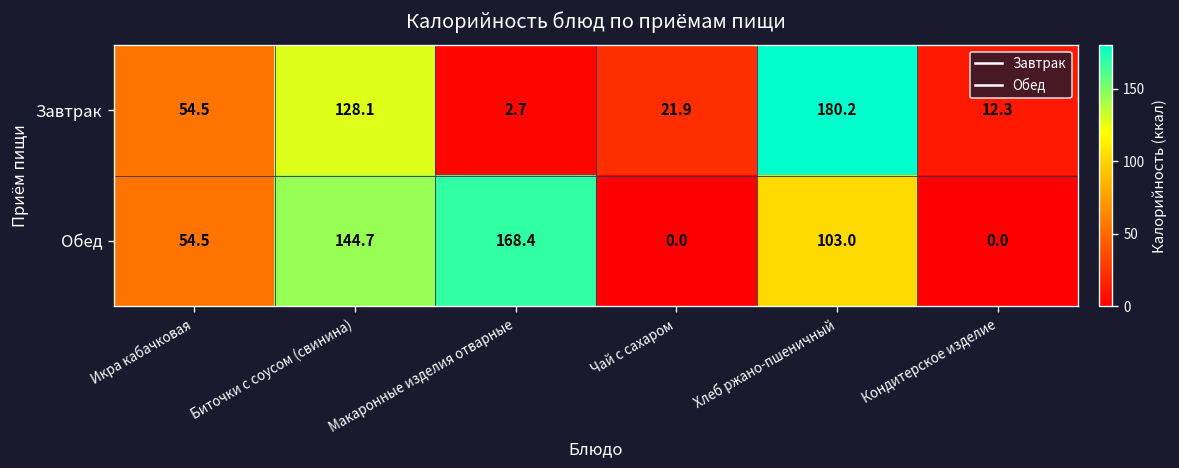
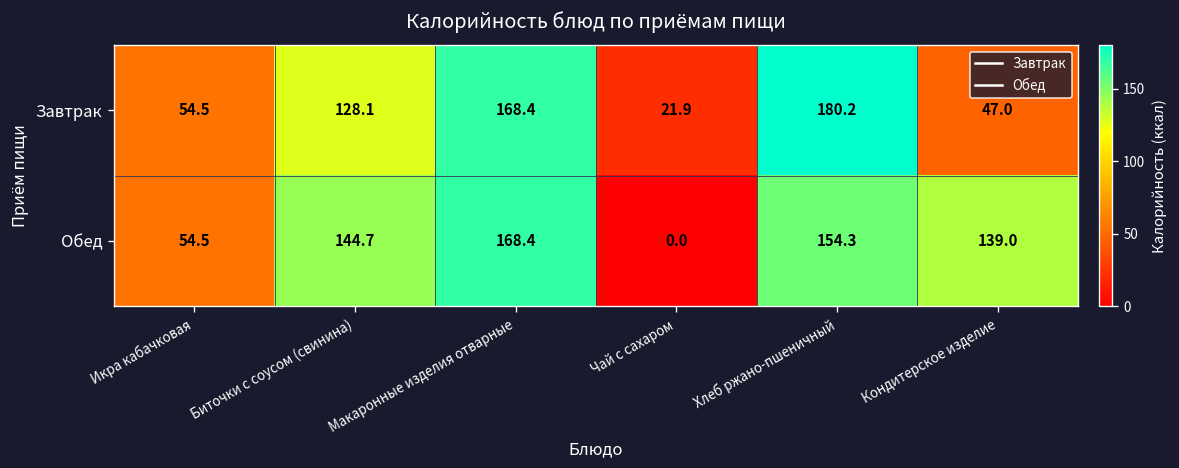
  {
    "Завтрак": {
      "Икра кабачковая": 54.5,
      "Биточки с соусом (свинина)": 128.1,
-     "Макаронные изделия отварные": 2.7,
+     "Макаронные изделия отварные": 168.4,
      "Чай с сахаром": 21.9,
      "Хлеб ржано-пшеничный": 180.2,
-     "Кондитерское изделие": 12.3
+     "Кондитерское изделие": 47.0
    },
    "Обед": {
      "Икра кабачковая": 54.5,
      "Биточки с соусом (свинина)": 144.7,
      "Макаронные изделия отварные": 168.4,
      "Чай с сахаром": 0.0,
-     "Хлеб ржано-пшеничный": 103.0,
-     "Кондитерское изделие": 0.0
+     "Хлеб ржано-пшеничный": 154.3,
+     "Кондитерское изделие": 139.0
    }
  }
